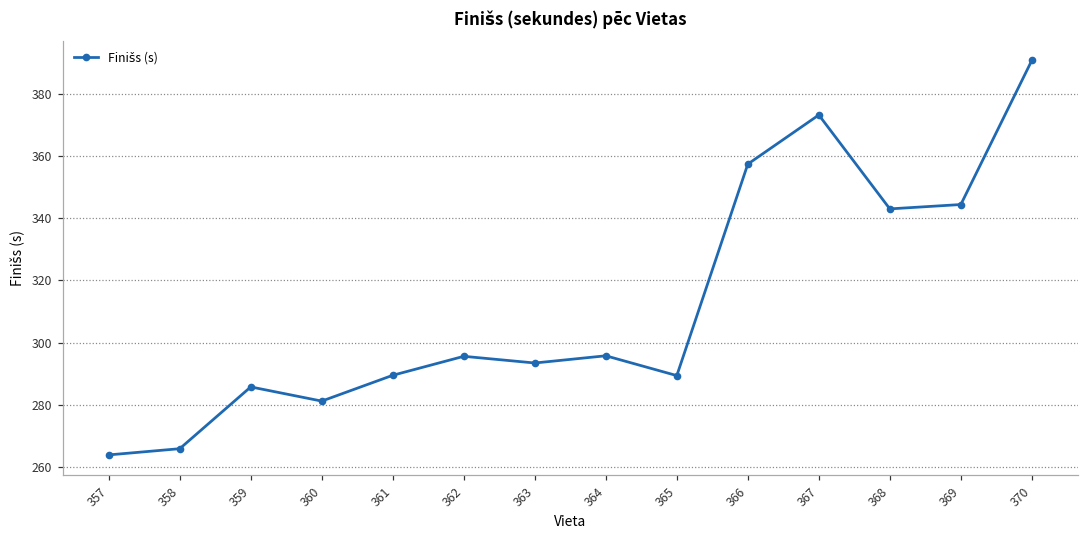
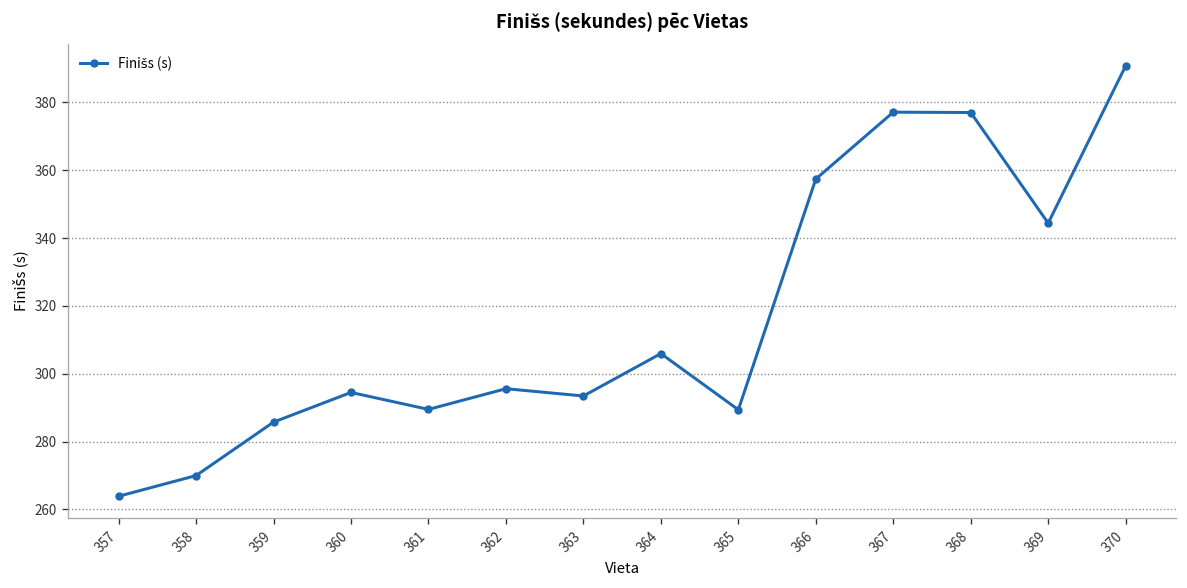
  {
    "357": 264,
-   "358": 266,
+   "358": 270,
    "359": 286,
-   "360": 281,
+   "360": 295,
    "361": 290,
    "362": 296,
    "363": 293,
-   "364": 296,
+   "364": 306,
    "365": 289,
    "366": 357,
-   "367": 373,
-   "368": 343,
+   "367": 377,
+   "368": 377,
    "369": 344,
    "370": 391
  }
